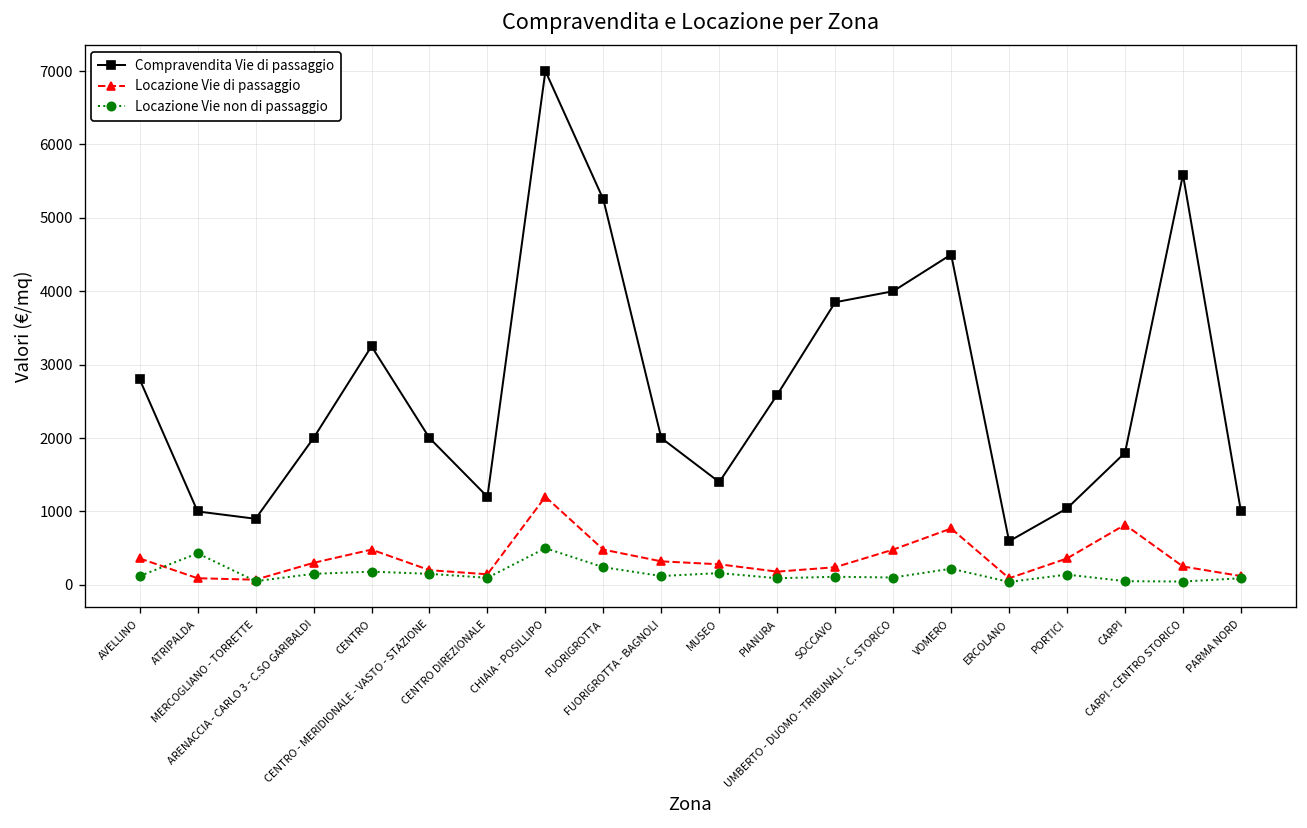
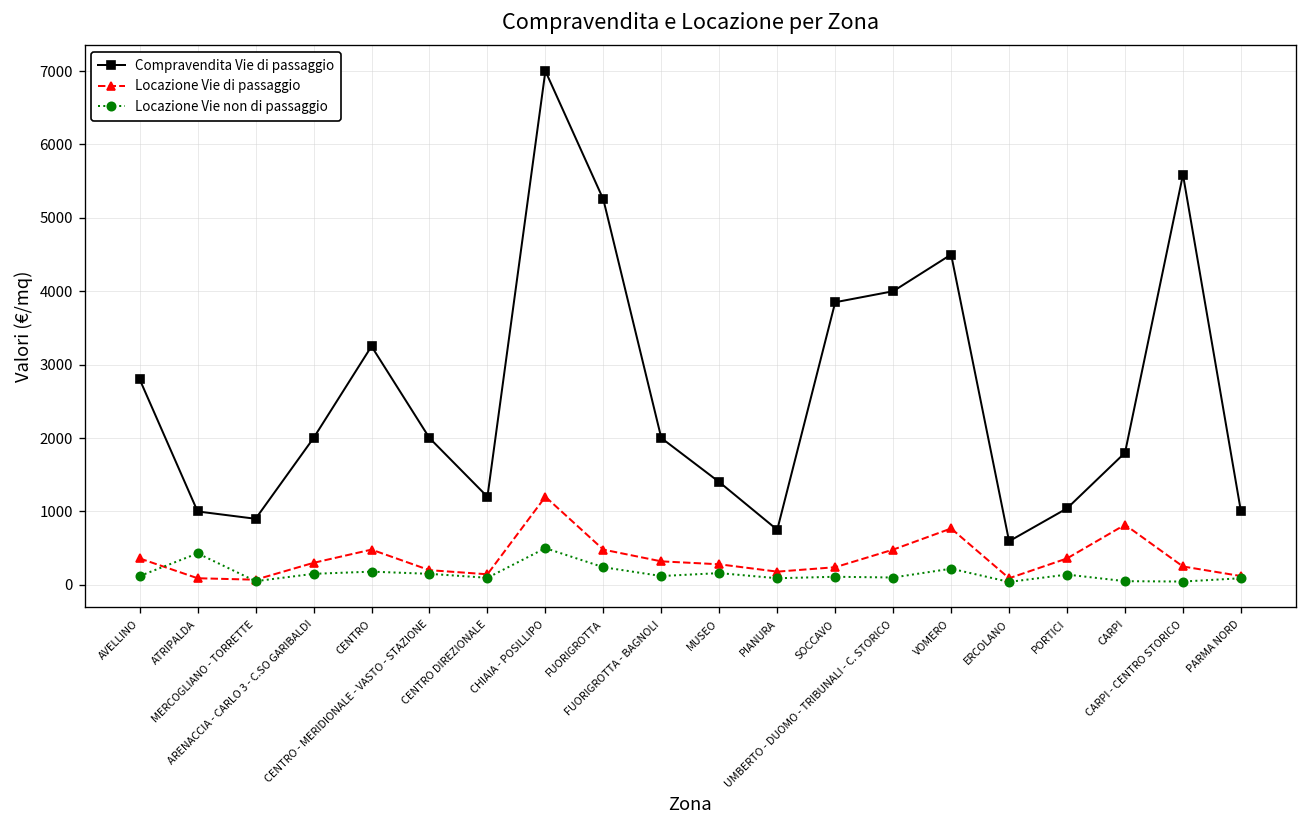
  {
    "Compravendita Vie di passaggio": {
      "AVELLINO": 2800,
      "ATRIPALDA": 1000,
      "MERCOGLIANO - TORRETTE": 900,
      "ARENACCIA - CARLO 3 - C.SO GARIBALDI": 2000,
      "CENTRO": 3300,
      "CENTRO - MERIDIONALE - VASTO - STAZIONE": 2000,
      "CENTRO DIREZIONALE": 1200,
      "CHIAIA - POSILLIPO": 7000,
      "FUORIGROTTA": 5300,
      "FUORIGROTTA - BAGNOLI": 2000,
      "MUSEO": 1400,
-     "PIANURA": 2600,
+     "PIANURA": 800,
      "SOCCAVO": 3900,
      "UMBERTO - DUOMO - TRIBUNALI - C. STORICO": 4000,
      "VOMERO": 4500,
      "ERCOLANO": 600,
      "PORTICI": 1000,
      "CARPI": 1800,
      "CARPI - CENTRO STORICO": 5600,
      "PARMA NORD": 1000
    },
    "Locazione Vie di passaggio": {
      "AVELLINO": 400,
      "ATRIPALDA": 100,
      "ARENACCIA - CARLO 3 - C.SO GARIBALDI": 300,
      "CENTRO": 500,
      "CENTRO - MERIDIONALE - VASTO - STAZIONE": 200,
      "CENTRO DIREZIONALE": 100,
      "CHIAIA - POSILLIPO": 1200,
      "FUORIGROTTA": 500,
      "FUORIGROTTA - BAGNOLI": 300,
      "MUSEO": 300,
      "PIANURA": 200,
      "SOCCAVO": 200,
      "UMBERTO - DUOMO - TRIBUNALI - C. STORICO": 500,
      "VOMERO": 800,
      "ERCOLANO": 100,
      "PORTICI": 400,
      "CARPI": 800,
      "CARPI - CENTRO STORICO": 300
    },
    "Locazione Vie non di passaggio": {
      "AVELLINO": 100,
      "ATRIPALDA": 400,
      "ARENACCIA - CARLO 3 - C.SO GARIBALDI": 200,
      "CENTRO": 200,
      "CENTRO - MERIDIONALE - VASTO - STAZIONE": 200,
      "CENTRO DIREZIONALE": 100,
      "CHIAIA - POSILLIPO": 500,
      "FUORIGROTTA": 200,
      "FUORIGROTTA - BAGNOLI": 100,
      "MUSEO": 200,
      "PIANURA": 100,
      "SOCCAVO": 100,
      "UMBERTO - DUOMO - TRIBUNALI - C. STORICO": 100,
      "VOMERO": 200,
      "ERCOLANO": 0,
      "PORTICI": 100,
      "CARPI": 100,
      "CARPI - CENTRO STORICO": 0
    }
  }
